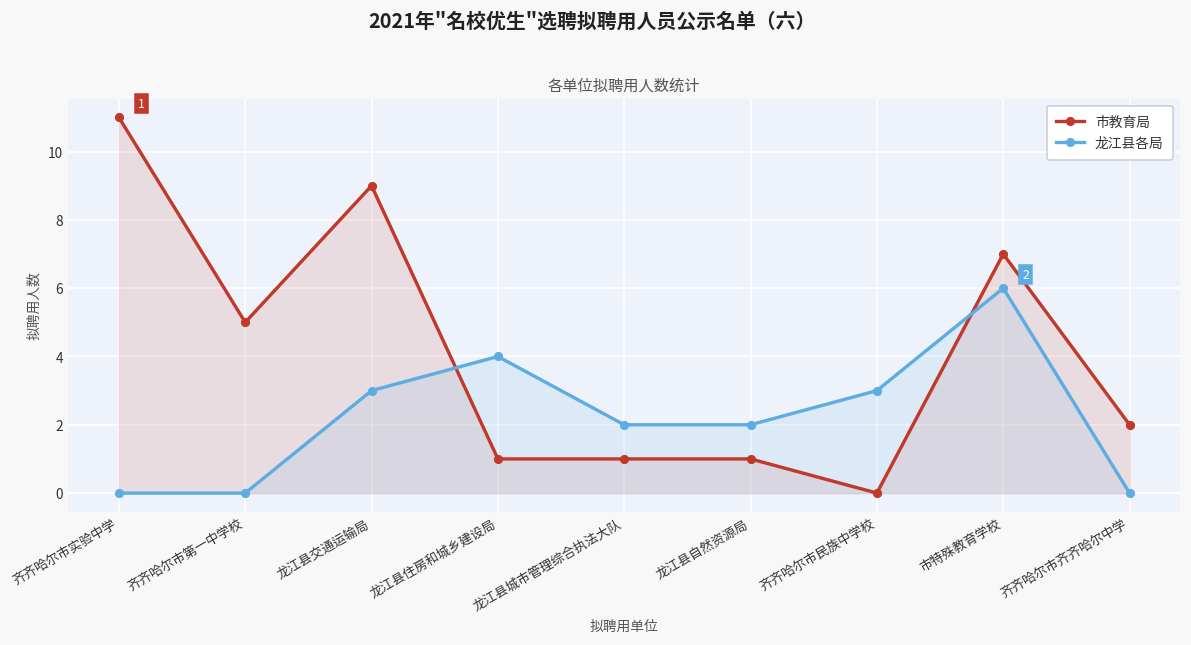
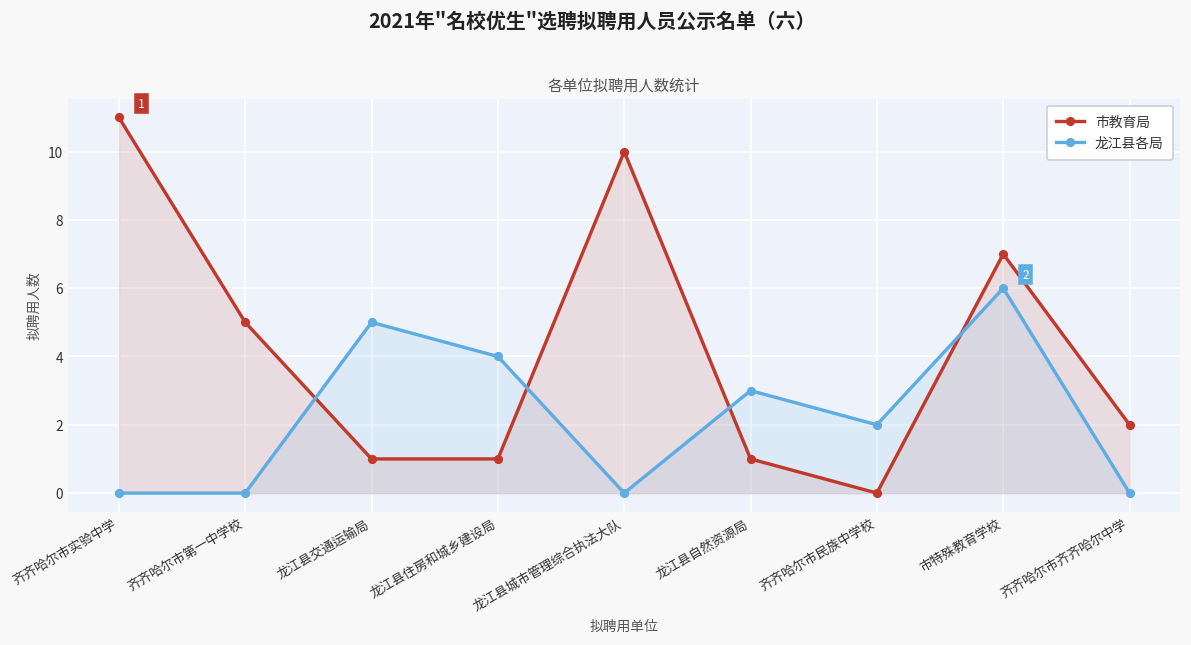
  {
    "市教育局": {
      "齐齐哈尔市第一中学校": 5,
-     "龙江县交通运输局": 9,
+     "龙江县交通运输局": 1,
      "龙江县住房和城乡建设局": 1,
-     "龙江县城市管理综合执法大队": 1,
+     "龙江县城市管理综合执法大队": 10,
      "龙江县自然资源局": 1,
      "齐齐哈尔市民族中学校": 0,
      "市特殊教育学校": 7,
      "齐齐哈尔市齐齐哈尔中学": 2
    },
    "龙江县各局": {
      "齐齐哈尔市实验中学": 0,
      "齐齐哈尔市第一中学校": 0,
-     "龙江县交通运输局": 3,
+     "龙江县交通运输局": 5,
      "龙江县住房和城乡建设局": 4,
-     "龙江县城市管理综合执法大队": 2,
-     "龙江县自然资源局": 2,
-     "齐齐哈尔市民族中学校": 3,
+     "龙江县城市管理综合执法大队": 0,
+     "龙江县自然资源局": 3,
+     "齐齐哈尔市民族中学校": 2,
      "齐齐哈尔市齐齐哈尔中学": 0
    }
  }
